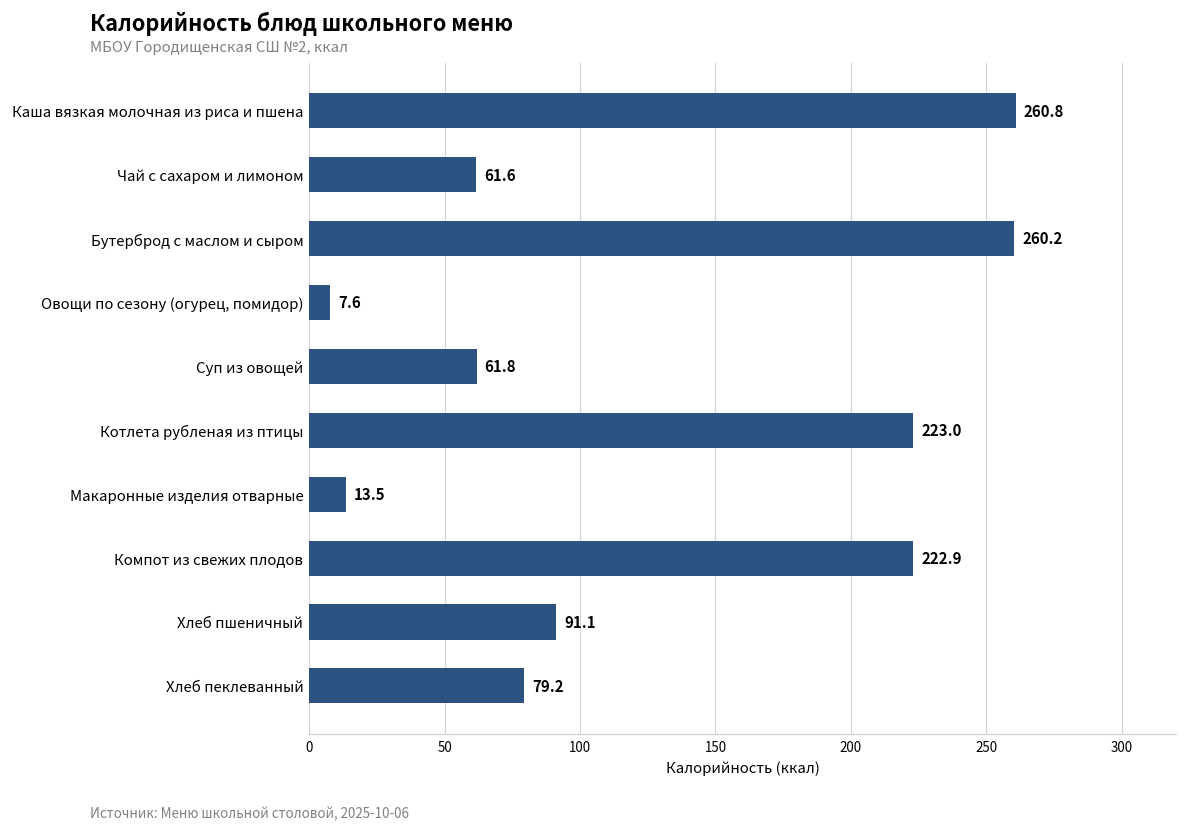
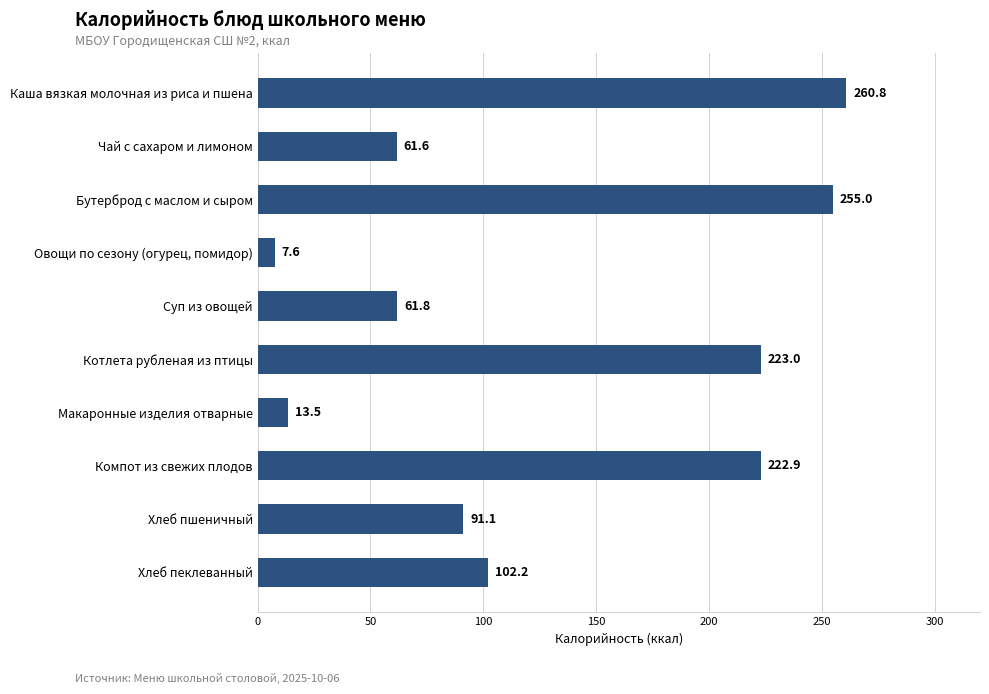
  {
    "Каша вязкая молочная из риса и пшена": 260.8,
    "Чай с сахаром и лимоном": 61.6,
-   "Бутерброд с маслом и сыром": 260.2,
+   "Бутерброд с маслом и сыром": 255.0,
    "Овощи по сезону (огурец, помидор)": 7.6,
    "Суп из овощей": 61.8,
    "Котлета рубленая из птицы": 223.0,
    "Макаронные изделия отварные": 13.5,
    "Компот из свежих плодов": 222.9,
    "Хлеб пшеничный": 91.1,
-   "Хлеб пеклеванный": 79.2
+   "Хлеб пеклеванный": 102.2
  }
